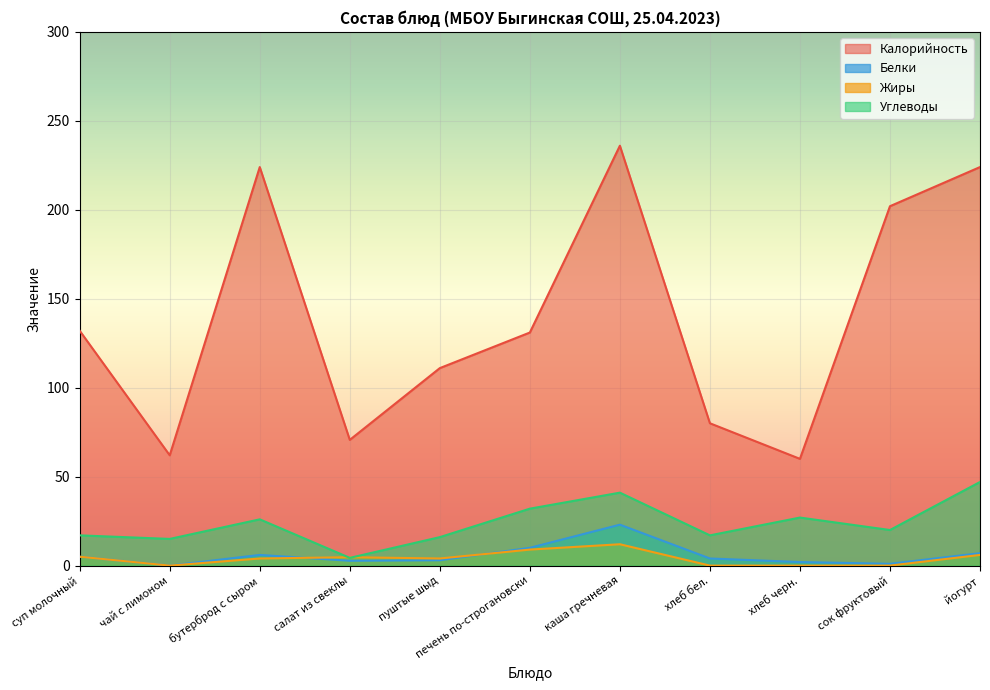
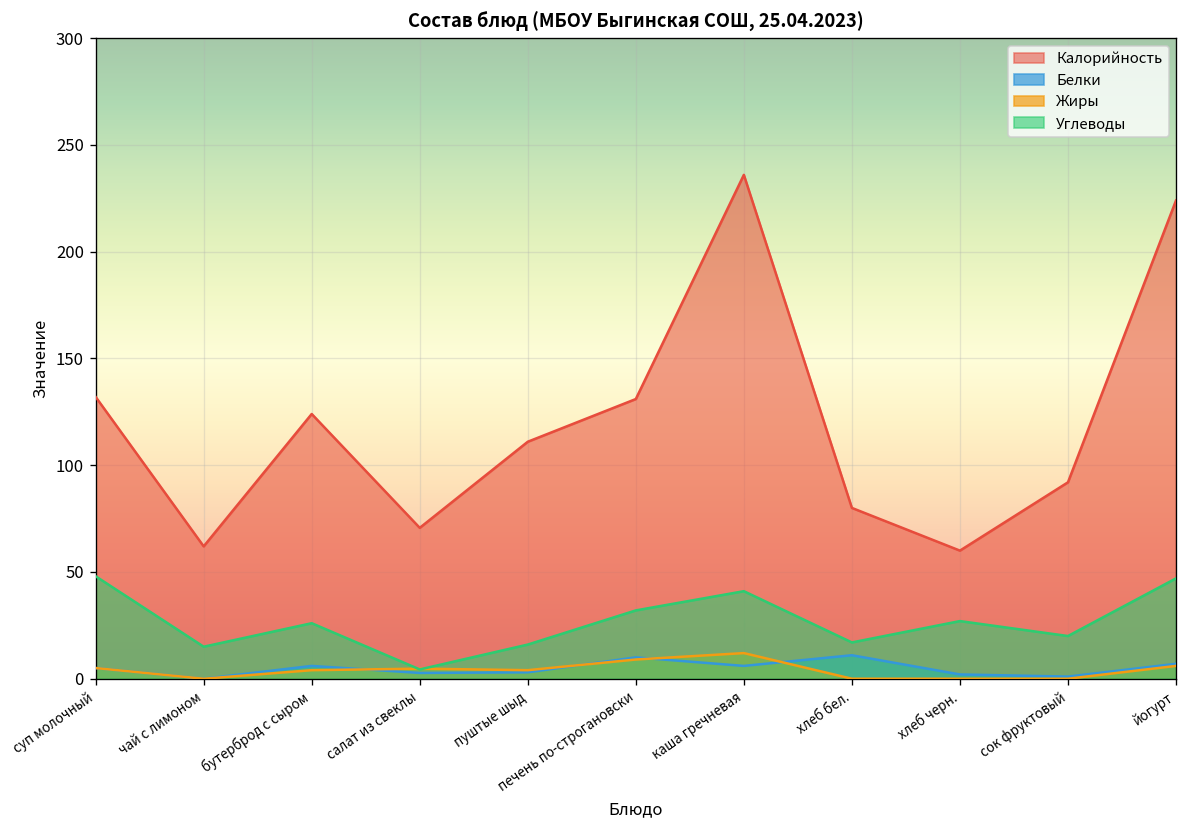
  {
    "Калорийность": {
      "суп молочный": 132,
      "чай с лимоном": 62,
-     "бутерброд с сыром": 224,
+     "бутерброд с сыром": 124,
      "салат из свеклы": 71,
      "пуштые шыд": 111,
      "печень по-строгановски": 131,
      "каша гречневая": 236,
      "хлеб бел.": 80,
      "хлеб черн.": 60,
-     "сок фруктовый": 202,
+     "сок фруктовый": 92,
      "йогурт": 224
    },
    "Белки": {
      "бутерброд с сыром": 6,
      "салат из свеклы": 3,
-     "каша гречневая": 23,
-     "хлеб бел.": 4,
+     "каша гречневая": 6,
+     "хлеб бел.": 11,
      "хлеб черн.": 2
    },
    "Жиры": {
      "бутерброд с сыром": 4,
      "каша гречневая": 12,
      "хлеб бел.": 0,
      "хлеб черн.": 0
    },
    "Углеводы": {
-     "суп молочный": 17,
+     "суп молочный": 48,
      "чай с лимоном": 15,
      "бутерброд с сыром": 26,
      "пуштые шыд": 16,
      "печень по-строгановски": 32,
      "каша гречневая": 41,
      "хлеб бел.": 17,
      "хлеб черн.": 27,
      "сок фруктовый": 20,
      "йогурт": 47
    }
  }
